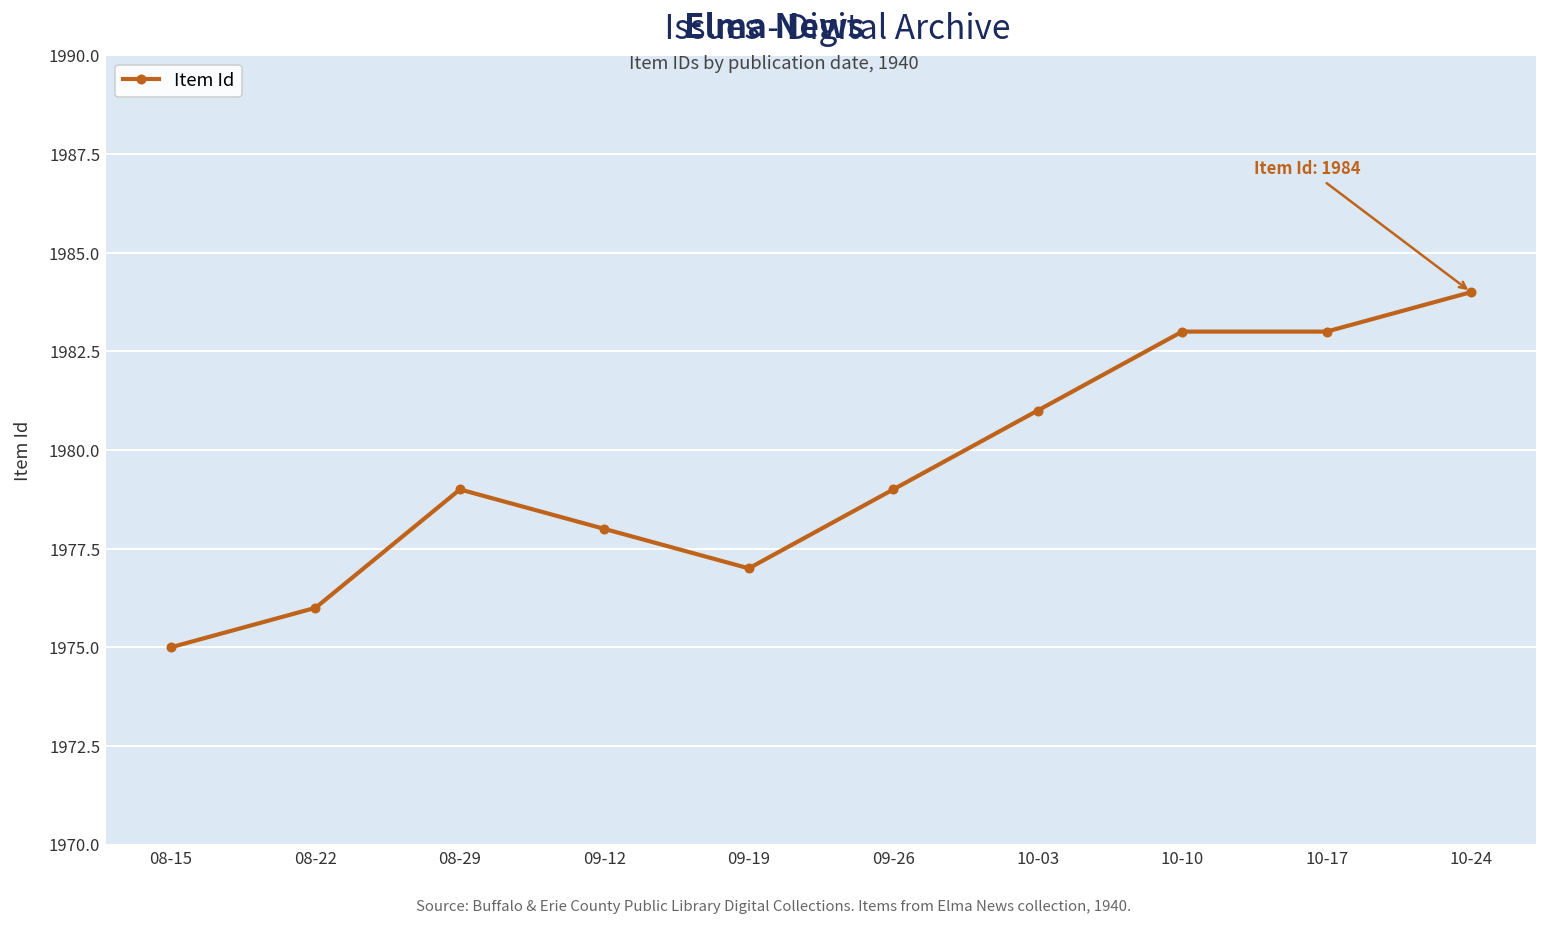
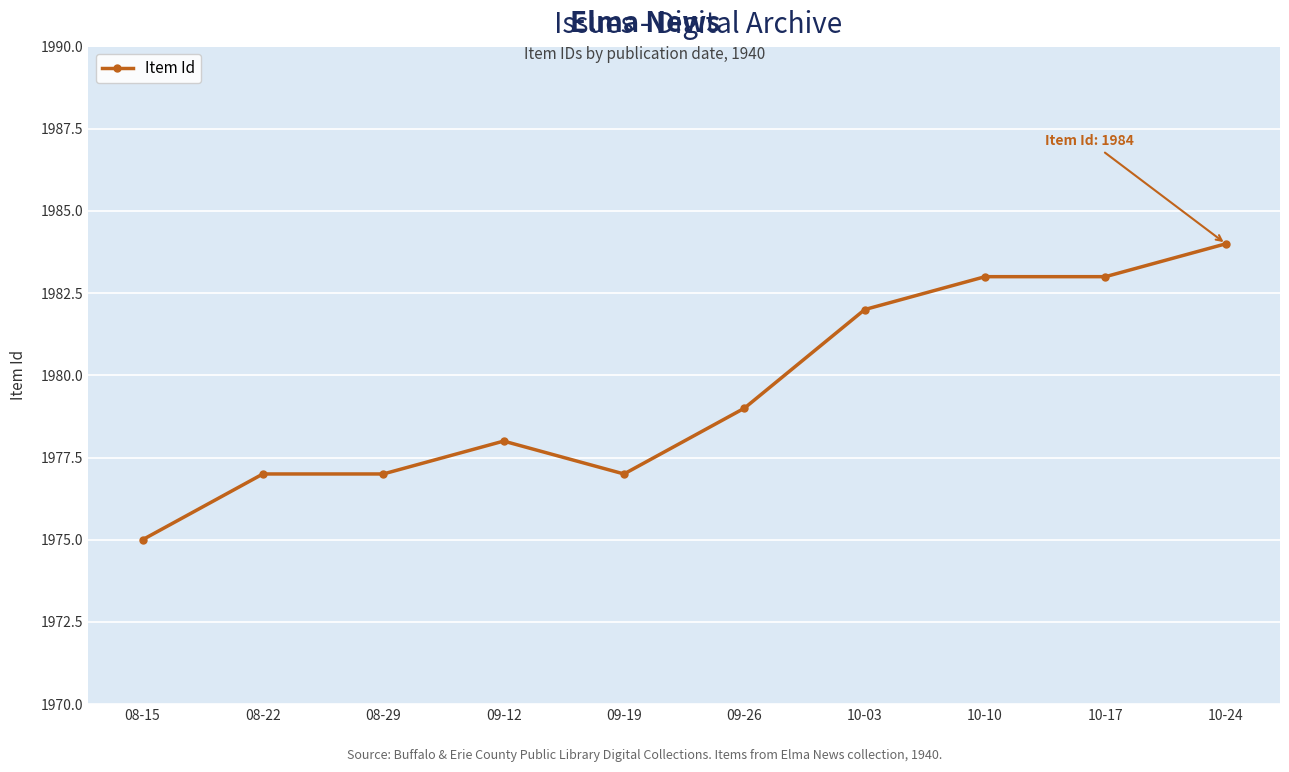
  {
    "08-15": 1975,
-   "08-22": 1976,
-   "08-29": 1979,
+   "08-22": 1977,
+   "08-29": 1977,
    "09-12": 1978,
    "09-19": 1977,
    "09-26": 1979,
-   "10-03": 1981,
+   "10-03": 1982,
    "10-10": 1983,
    "10-17": 1983
  }
